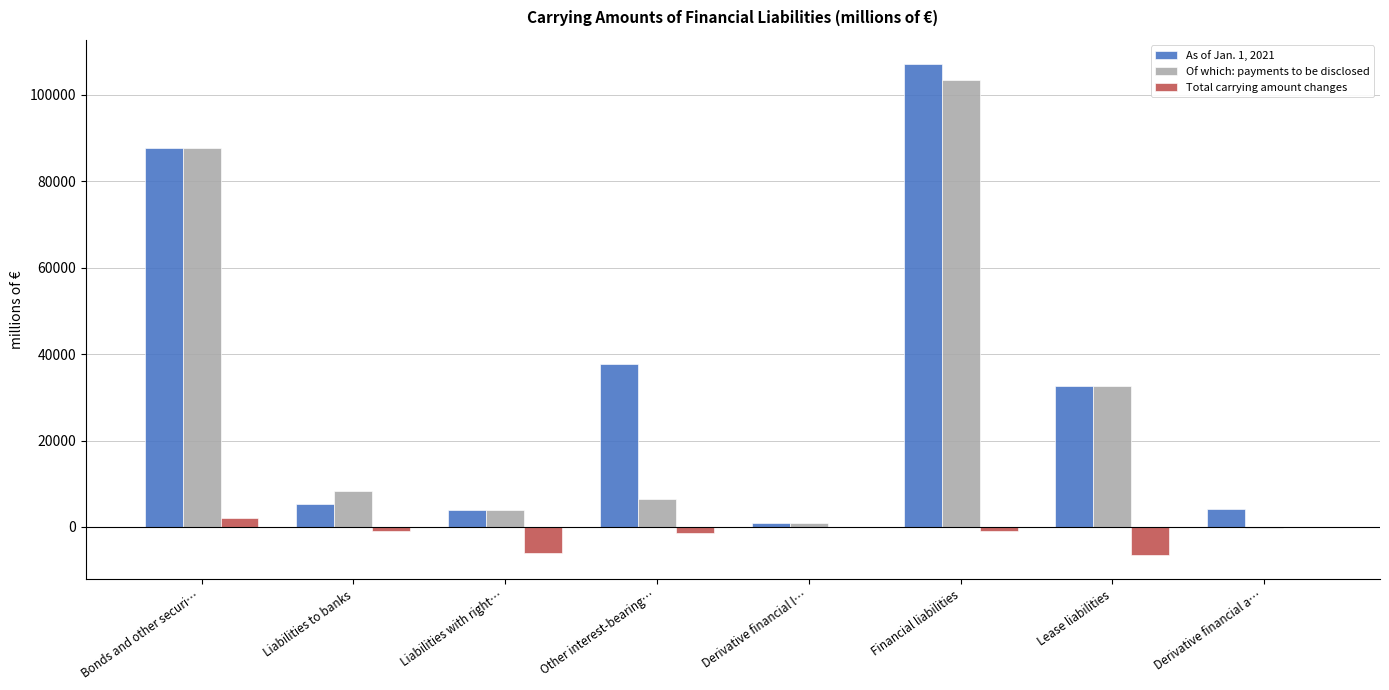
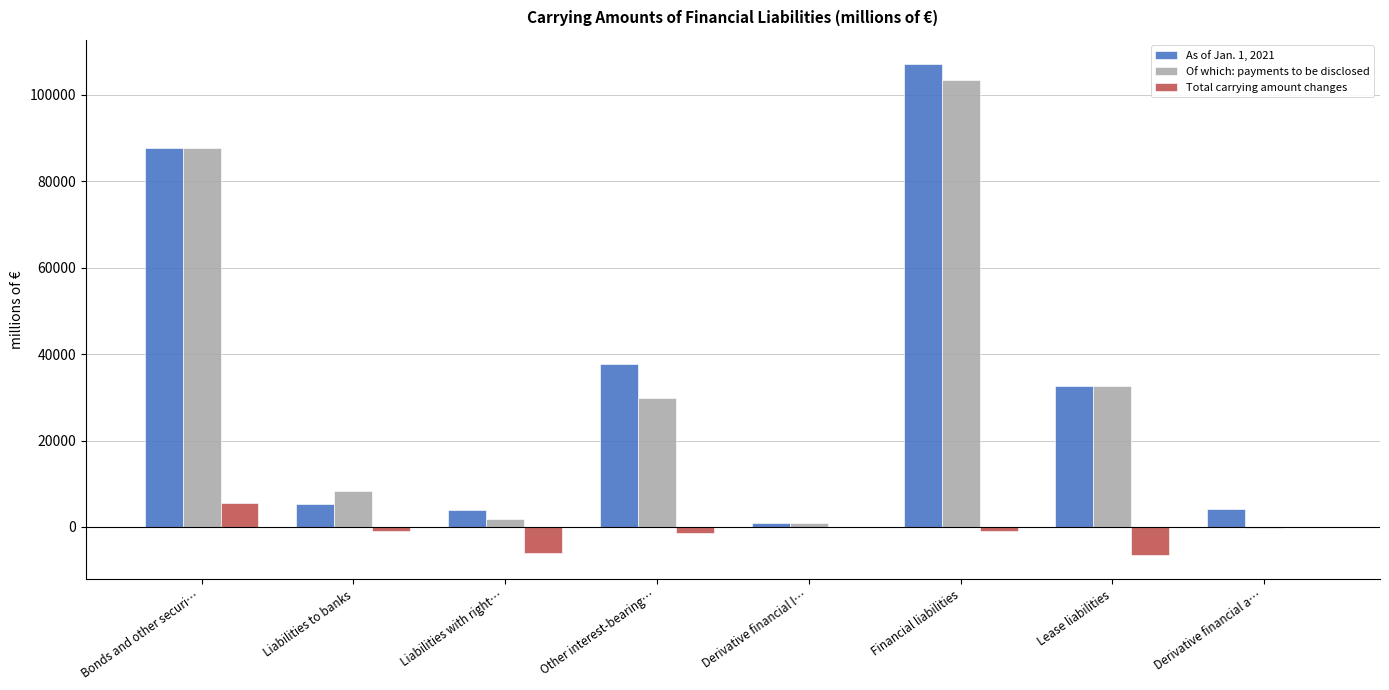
  {
    "As of Jan. 1, 2021": {
      "Bonds and other securi…": 88000,
      "Liabilities to banks": 5000,
      "Liabilities with right…": 4000,
      "Other interest-bearing…": 38000,
      "Derivative financial l…": 1000,
      "Financial liabilities": 107000,
      "Lease liabilities": 33000,
      "Derivative financial a…": 4000
    },
    "Of which: payments to be disclosed": {
      "Bonds and other securi…": 88000,
      "Liabilities to banks": 8000,
-     "Liabilities with right…": 4000,
-     "Other interest-bearing…": 7000,
+     "Liabilities with right…": 2000,
+     "Other interest-bearing…": 30000,
      "Derivative financial l…": 1000,
      "Financial liabilities": 104000,
      "Lease liabilities": 33000
    },
    "Total carrying amount changes": {
-     "Bonds and other securi…": 2000,
+     "Bonds and other securi…": 6000,
      "Liabilities to banks": -1000,
      "Liabilities with right…": -6000,
      "Other interest-bearing…": -1000,
      "Financial liabilities": -1000,
      "Lease liabilities": -6000
    }
  }
